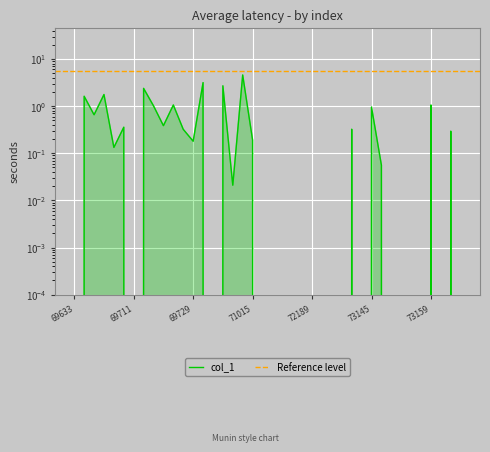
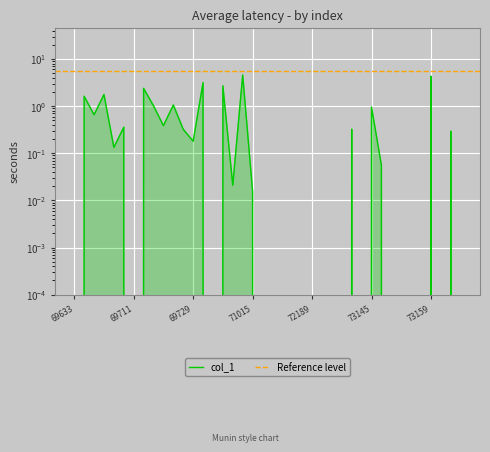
  {
    "69729": 0.18,
-   "71015": 0.19,
+   "71015": 0.016,
    "73145": 1.0,
-   "73159": 1.1
+   "73159": 4
  }
